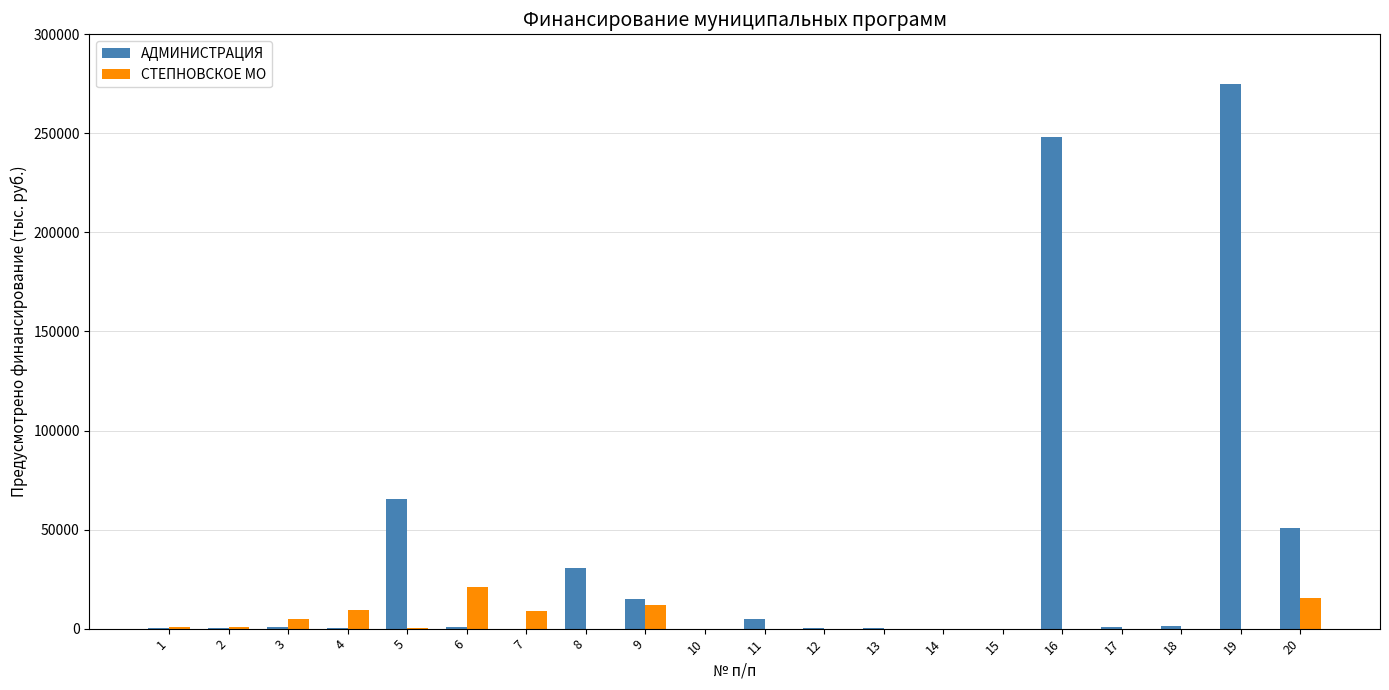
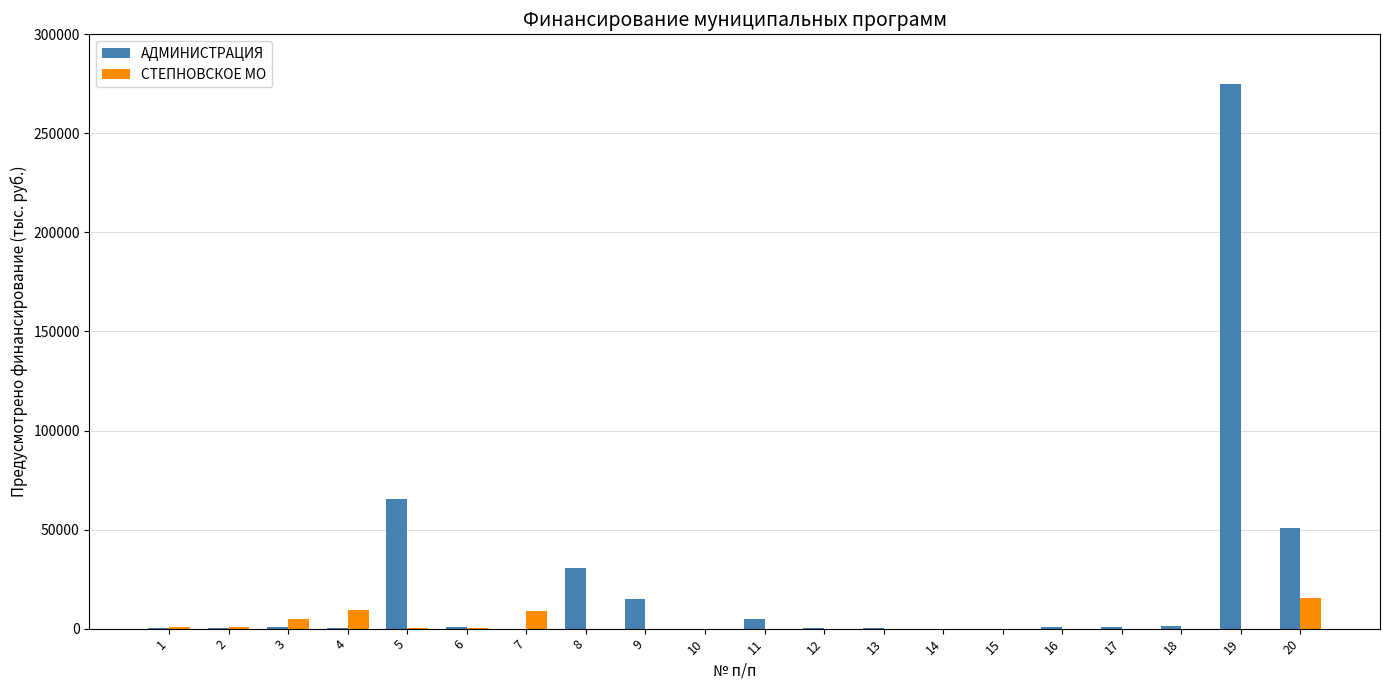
  {
    "АДМИНИСТРАЦИЯ": {
      "5": 65000,
      "8": 31000,
      "9": 15000,
      "11": 5000,
-     "16": 248000,
+     "16": 1000,
      "19": 275000,
      "20": 51000
    },
    "СТЕПНОВСКОЕ МО": {
      "3": 5000,
      "4": 9000,
-     "6": 21000,
+     "6": 0,
      "7": 9000,
      "8": 0,
-     "9": 12000,
+     "9": 0,
      "10": 0,
      "11": 0,
      "12": 0,
      "13": 0,
      "14": 0,
      "15": 0,
      "16": 0,
      "17": 0,
      "18": 0,
      "19": 0,
      "20": 16000
    }
  }
